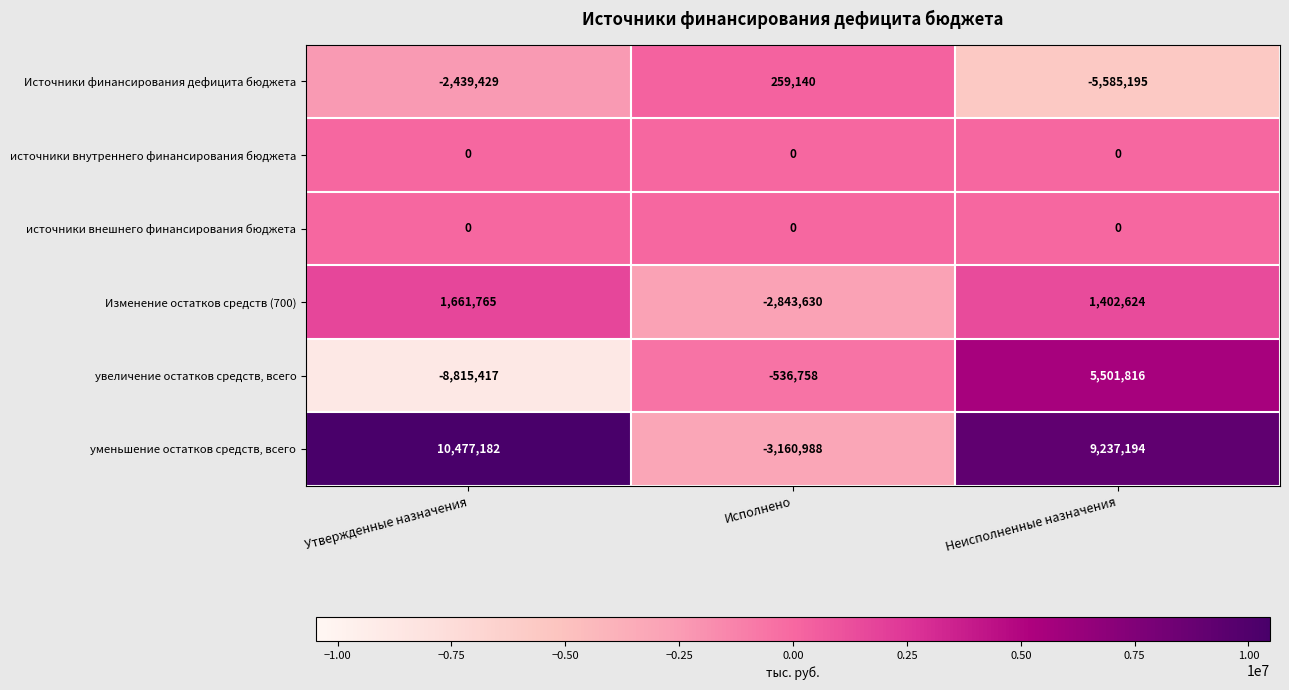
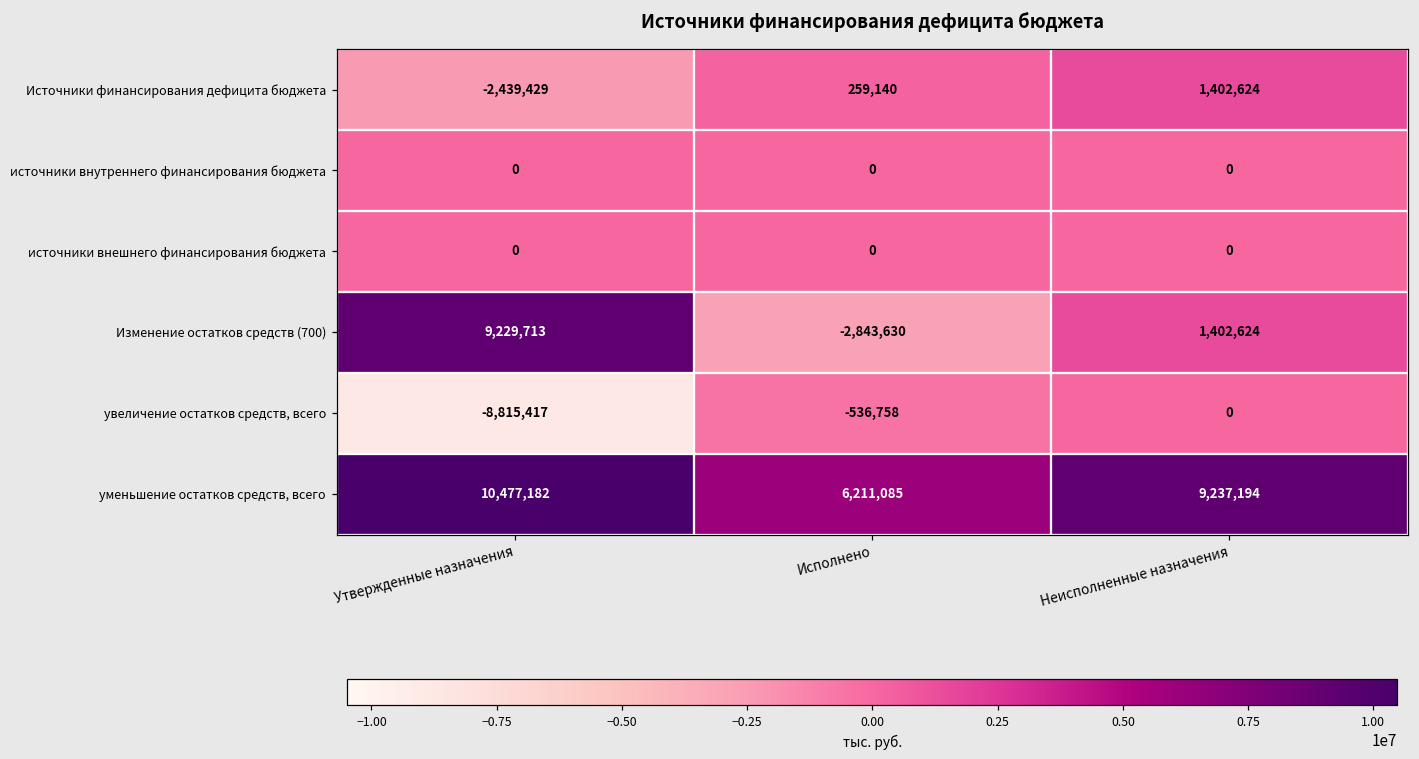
  {
    "Источники финансирования дефицита бюджета": {
      "Утвержденные назначения": "-2,439,429",
      "Исполнено": "259,140",
-     "Неисполненные назначения": "-5,585,195"
+     "Неисполненные назначения": "1,402,624"
    },
    "источники внутреннего финансирования бюджета": {
      "Утвержденные назначения": "0",
      "Исполнено": "0",
      "Неисполненные назначения": "0"
    },
    "источники внешнего финансирования бюджета": {
      "Утвержденные назначения": "0",
      "Исполнено": "0",
      "Неисполненные назначения": "0"
    },
    "Изменение остатков средств (700)": {
-     "Утвержденные назначения": "1,661,765",
+     "Утвержденные назначения": "9,229,713",
      "Исполнено": "-2,843,630",
      "Неисполненные назначения": "1,402,624"
    },
    "увеличение остатков средств, всего": {
      "Утвержденные назначения": "-8,815,417",
      "Исполнено": "-536,758",
-     "Неисполненные назначения": "5,501,816"
+     "Неисполненные назначения": "0"
    },
    "уменьшение остатков средств, всего": {
      "Утвержденные назначения": "10,477,182",
-     "Исполнено": "-3,160,988",
+     "Исполнено": "6,211,085",
      "Неисполненные назначения": "9,237,194"
    }
  }
